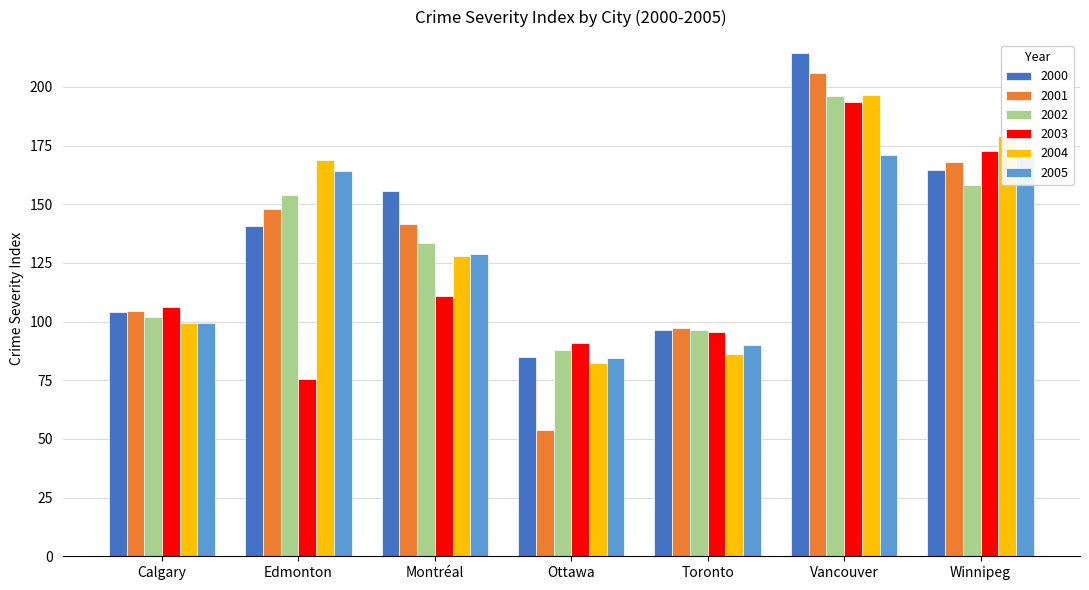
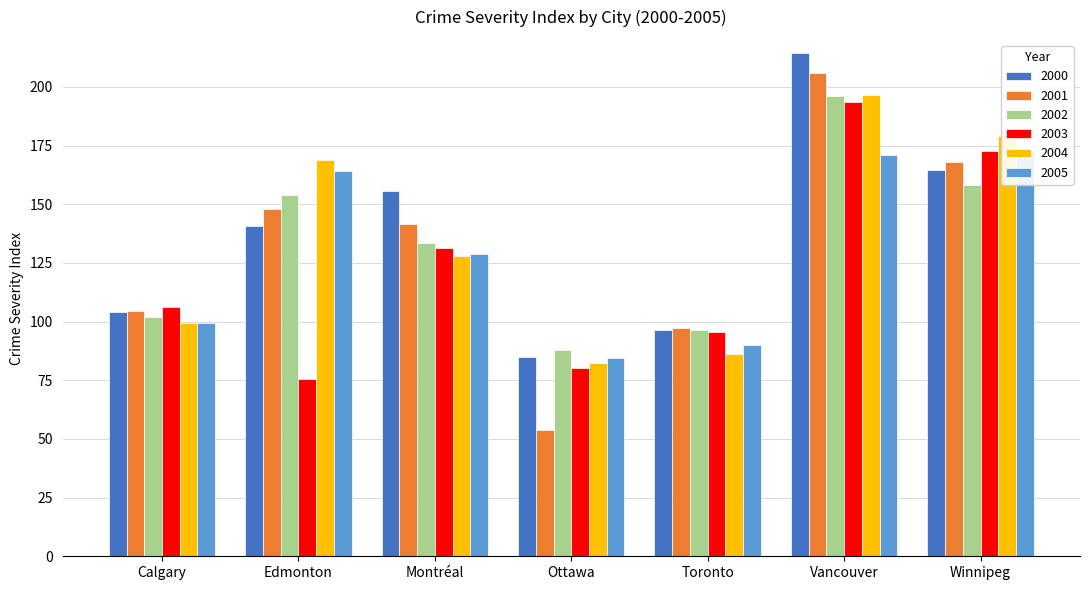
  {
    "2001": {
      "Calgary": 104,
      "Edmonton": 148,
      "Montréal": 141,
      "Ottawa": 54,
      "Toronto": 97,
      "Vancouver": 206,
      "Winnipeg": 168
    },
    "2002": {
      "Calgary": 102,
      "Edmonton": 154,
      "Montréal": 133,
      "Ottawa": 88,
      "Toronto": 96,
      "Vancouver": 196,
      "Winnipeg": 158
    },
    "2003": {
      "Calgary": 106,
      "Edmonton": 76,
-     "Montréal": 111,
-     "Ottawa": 91,
+     "Montréal": 131,
+     "Ottawa": 80,
      "Toronto": 95,
      "Vancouver": 194,
      "Winnipeg": 173
    },
    "2004": {
      "Calgary": 100,
      "Edmonton": 169,
      "Montréal": 128,
      "Ottawa": 82,
      "Toronto": 86,
      "Vancouver": 196
    }
  }
